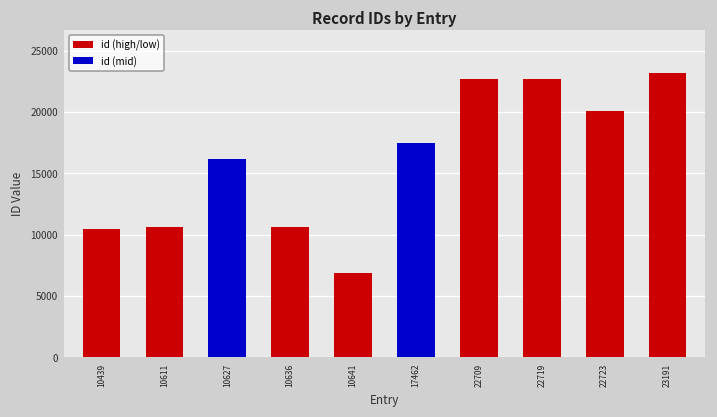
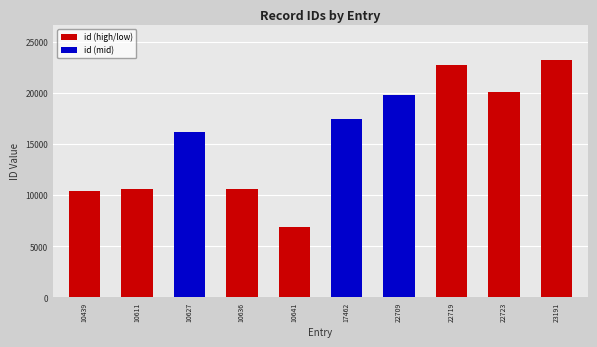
  {
    "10439": 10400,
    "10611": 10600,
    "10627": 16200,
    "10636": 10600,
    "10641": 6900,
    "17462": 17500,
-   "22709": 22700,
+   "22709": 19800,
    "22719": 22700,
    "22723": 20100,
    "23191": 23200
  }
